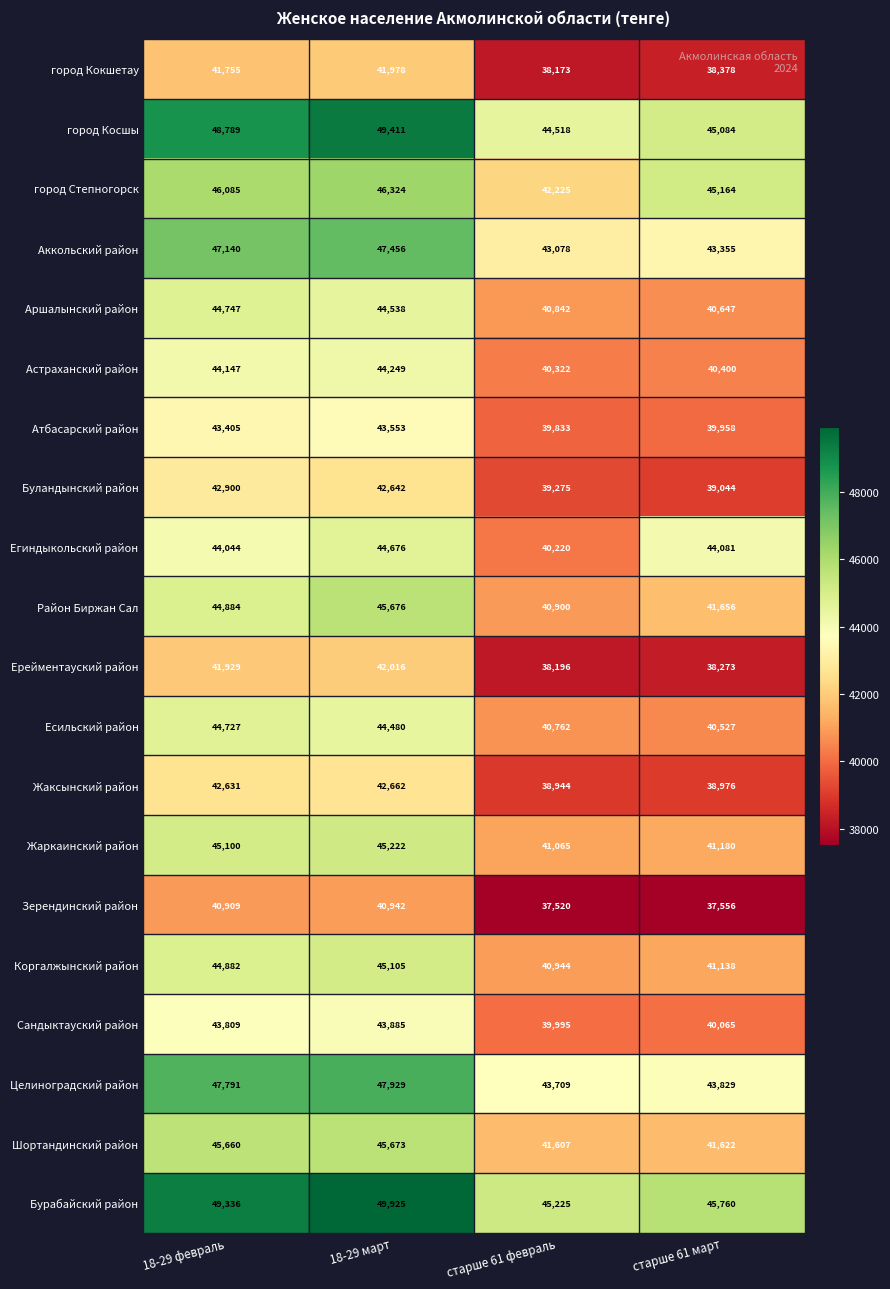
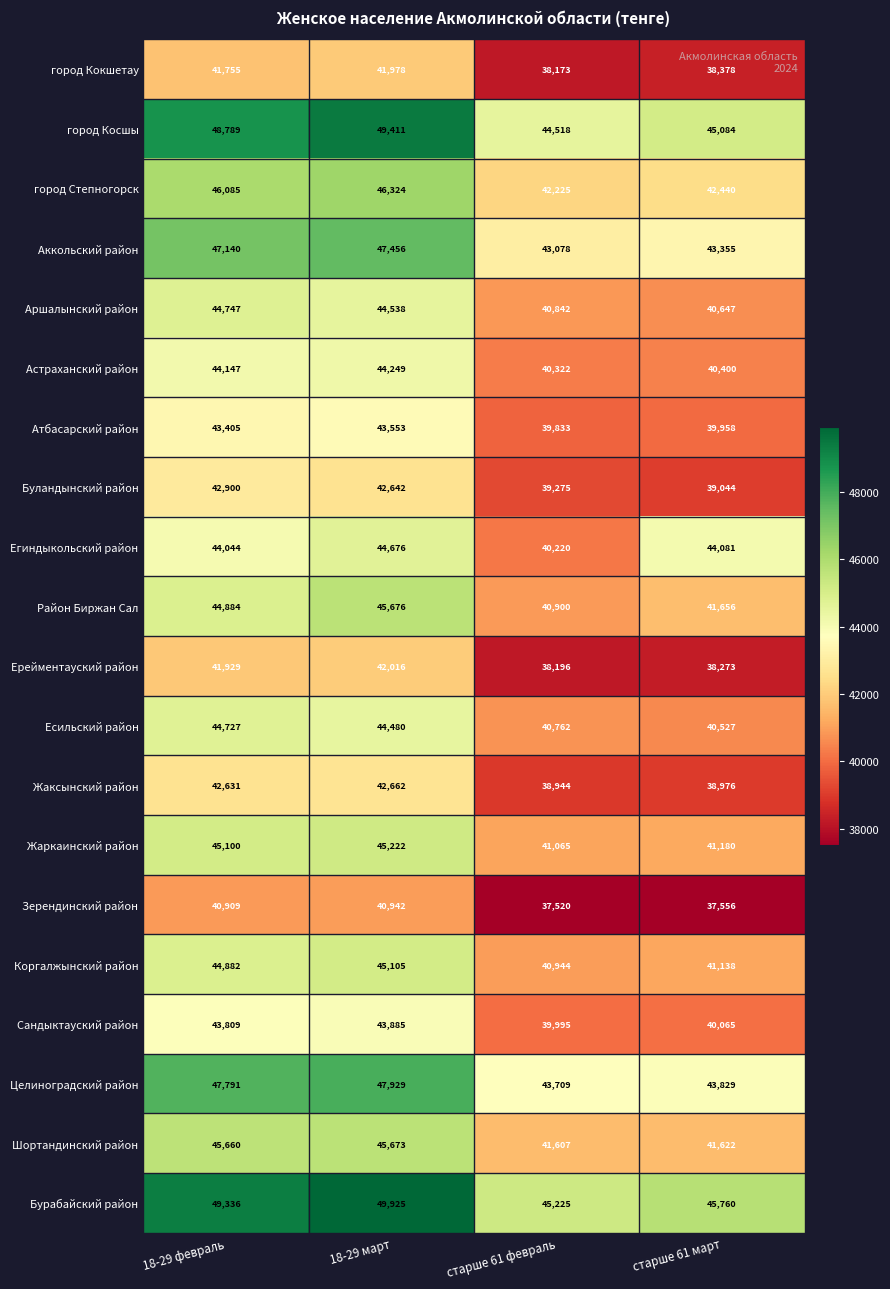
  {
    "город Кокшетау": {
      "18-29 февраль": "41,755",
      "18-29 март": "41,978",
      "старше 61 февраль": "38,173",
      "старше 61 март": "2024"
    },
    "город Косшы": {
      "18-29 февраль": "48,789",
      "18-29 март": "49,411",
      "старше 61 февраль": "44,518",
      "старше 61 март": "45,084"
    },
    "город Степногорск": {
      "18-29 февраль": "46,085",
      "18-29 март": "46,324",
      "старше 61 февраль": "42,225",
-     "старше 61 март": "45,164"
+     "старше 61 март": "42,440"
    },
    "Аккольский район": {
      "18-29 февраль": "47,140",
      "18-29 март": "47,456",
      "старше 61 февраль": "43,078",
      "старше 61 март": "43,355"
    },
    "Aршалынский район": {
      "18-29 февраль": "44,747",
      "18-29 март": "44,538",
      "старше 61 февраль": "40,842",
      "старше 61 март": "40,647"
    },
    "Астраханский район": {
      "18-29 февраль": "44,147",
      "18-29 март": "44,249",
      "старше 61 февраль": "40,322",
      "старше 61 март": "40,400"
    },
    "Атбасарский район": {
      "18-29 февраль": "43,405",
      "18-29 март": "43,553",
      "старше 61 февраль": "39,833",
      "старше 61 март": "39,958"
    },
    "Буландынский район": {
      "18-29 февраль": "42,900",
      "18-29 март": "42,642",
      "старше 61 февраль": "39,275",
      "старше 61 март": "39,044"
    },
    "Егиндыкольский район": {
      "18-29 февраль": "44,044",
      "18-29 март": "44,676",
      "старше 61 февраль": "40,220",
      "старше 61 март": "44,081"
    },
    "Район Биржан Сал": {
      "18-29 февраль": "44,884",
      "18-29 март": "45,676",
      "старше 61 февраль": "40,900",
      "старше 61 март": "41,656"
    },
    "Ерейментауский район": {
      "18-29 февраль": "41,929",
      "18-29 март": "42,016",
      "старше 61 февраль": "38,196",
      "старше 61 март": "38,273"
    },
    "Есильский район": {
      "18-29 февраль": "44,727",
      "18-29 март": "44,480",
      "старше 61 февраль": "40,762",
      "старше 61 март": "40,527"
    },
    "Жаксынский район": {
      "18-29 февраль": "42,631",
      "18-29 март": "42,662",
      "старше 61 февраль": "38,944",
      "старше 61 март": "38,976"
    },
    "Жаркаинский район": {
      "18-29 февраль": "45,100",
      "18-29 март": "45,222",
      "старше 61 февраль": "41,065",
      "старше 61 март": "41,180"
    },
    "Зерендинский район": {
      "18-29 февраль": "40,909",
      "18-29 март": "40,942",
      "старше 61 февраль": "37,520",
      "старше 61 март": "37,556"
    },
    "Коргалжынский район": {
      "18-29 февраль": "44,882",
      "18-29 март": "45,105",
      "старше 61 февраль": "40,944",
      "старше 61 март": "41,138"
    },
    "Сандыктауский район": {
      "18-29 февраль": "43,809",
      "18-29 март": "43,885",
      "старше 61 февраль": "39,995",
      "старше 61 март": "40,065"
    },
    "Целиноградский район": {
      "18-29 февраль": "47,791",
      "18-29 март": "47,929",
      "старше 61 февраль": "43,709",
      "старше 61 март": "43,829"
    },
    "Шортандинский район": {
      "18-29 февраль": "45,660",
      "18-29 март": "45,673",
      "старше 61 февраль": "41,607",
      "старше 61 март": "41,622"
    },
    "Бурабайский район": {
      "18-29 февраль": "49,336",
      "18-29 март": "49,925",
      "старше 61 февраль": "45,225",
      "старше 61 март": "45,760"
    }
  }
